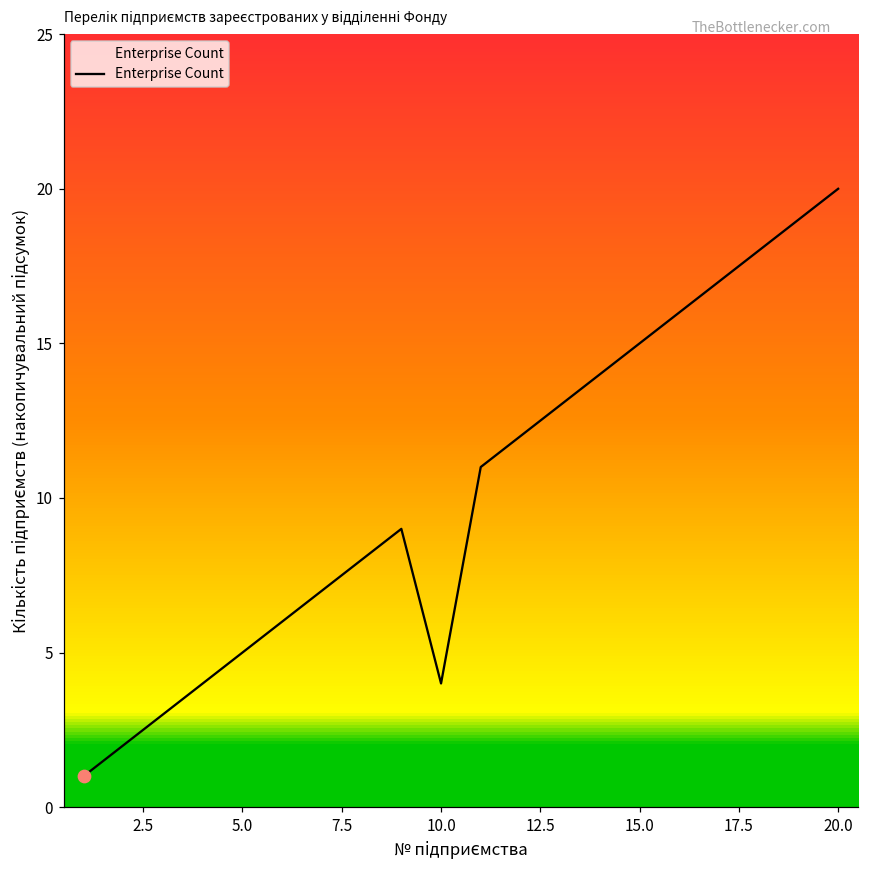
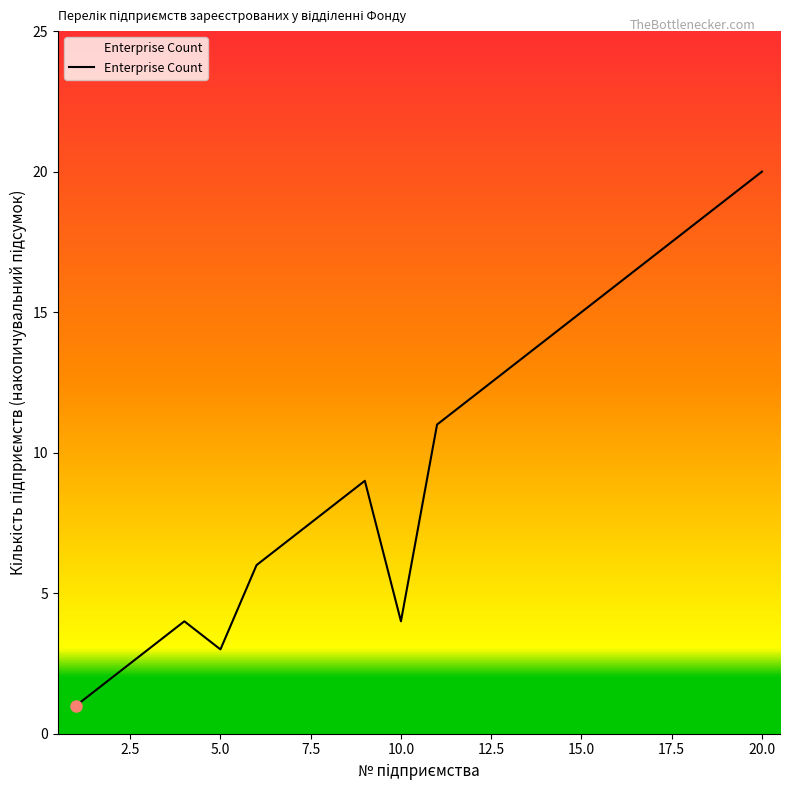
  {
    "Enterprise Count": {
-     "5.0": 5,
+     "5.0": 3,
      "10.0": 4,
      "15.0": 15,
      "20.0": 20
    }
  }
